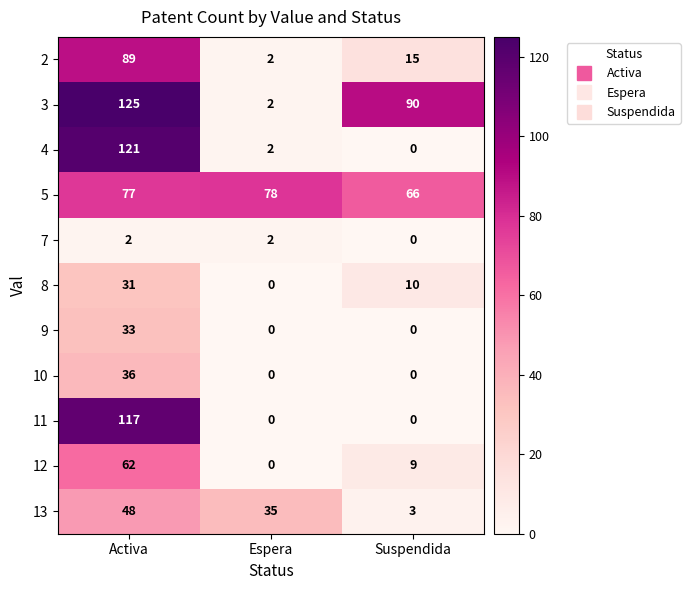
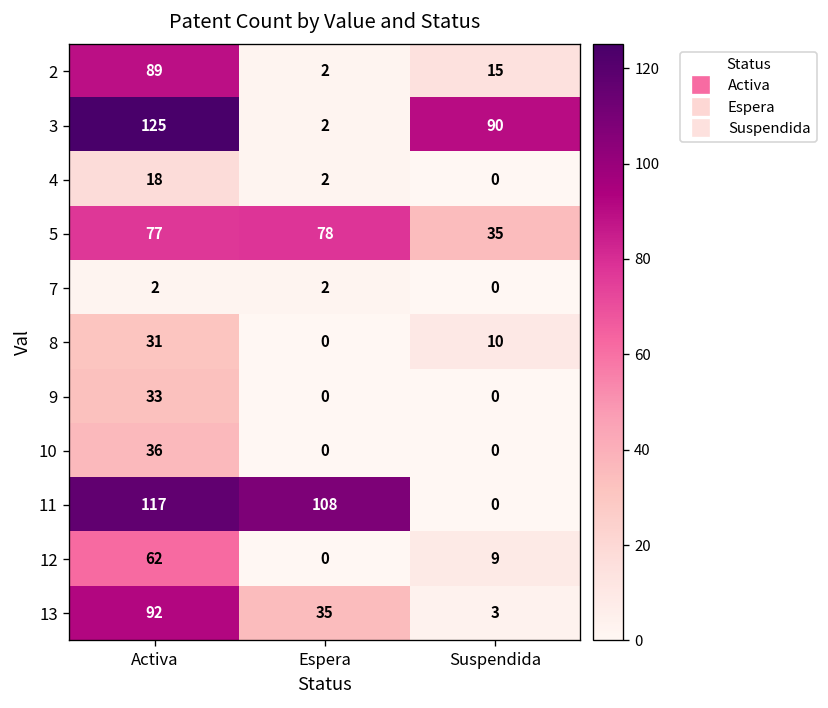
  {
    "2": {
      "Activa": 89,
      "Espera": 2,
      "Suspendida": 15
    },
    "3": {
      "Activa": 125,
      "Espera": 2,
      "Suspendida": 90
    },
    "4": {
-     "Activa": 121,
+     "Activa": 18,
      "Espera": 2,
      "Suspendida": 0
    },
    "5": {
      "Activa": 77,
      "Espera": 78,
-     "Suspendida": 66
+     "Suspendida": 35
    },
    "7": {
      "Activa": 2,
      "Espera": 2,
      "Suspendida": 0
    },
    "8": {
      "Activa": 31,
      "Espera": 0,
      "Suspendida": 10
    },
    "9": {
      "Activa": 33,
      "Espera": 0,
      "Suspendida": 0
    },
    "10": {
      "Activa": 36,
      "Espera": 0,
      "Suspendida": 0
    },
    "11": {
      "Activa": 117,
-     "Espera": 0,
+     "Espera": 108,
      "Suspendida": 0
    },
    "12": {
      "Activa": 62,
      "Espera": 0,
      "Suspendida": 9
    },
    "13": {
-     "Activa": 48,
+     "Activa": 92,
      "Espera": 35,
      "Suspendida": 3
    }
  }
